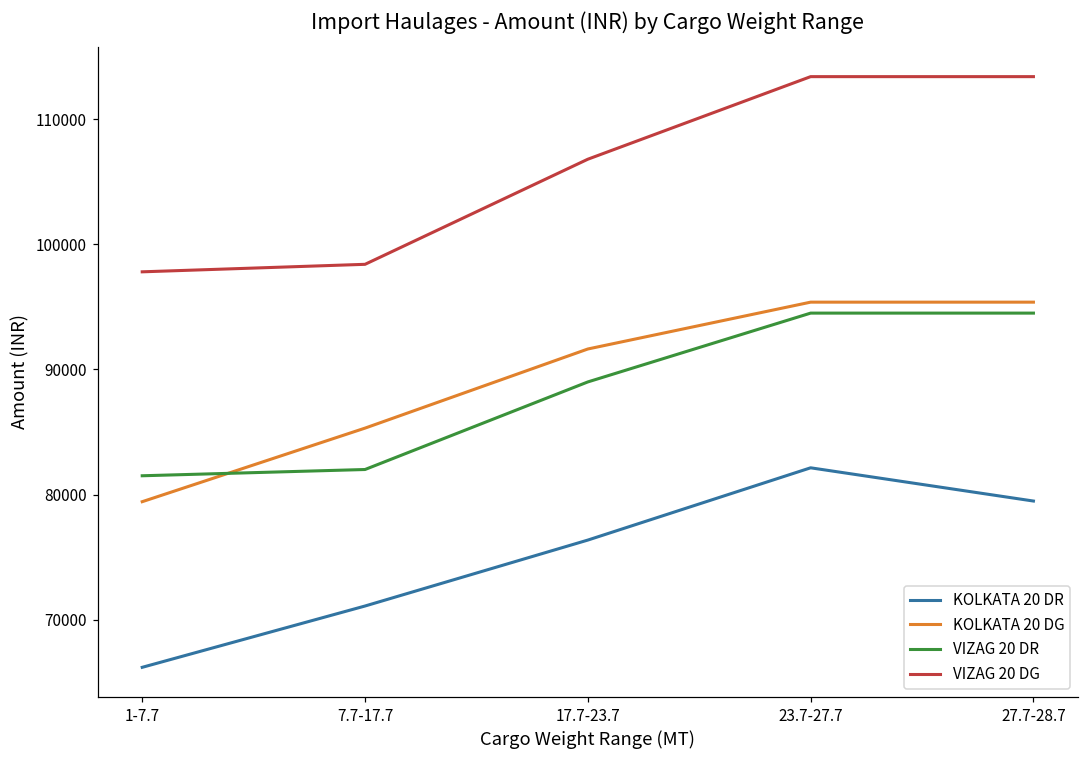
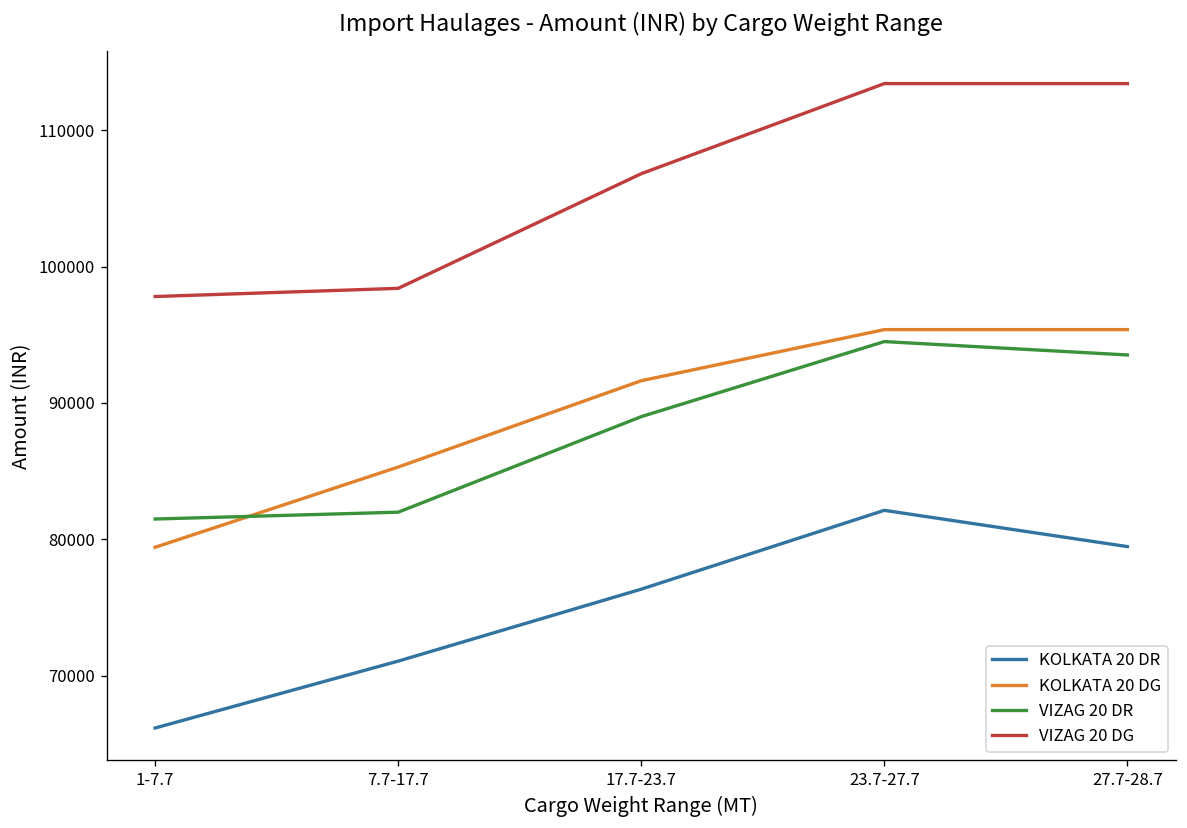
  {
    "KOLKATA 20 DR": {
      "1-7.7": 66200,
      "7.7-17.7": 71100,
      "17.7-23.7": 76400,
      "23.7-27.7": 82100,
      "27.7-28.7": 79500
    },
    "KOLKATA 20 DG": {
      "1-7.7": 79400,
      "7.7-17.7": 85300,
      "17.7-23.7": 91600,
      "23.7-27.7": 95400,
      "27.7-28.7": 95400
    },
    "VIZAG 20 DR": {
      "1-7.7": 81500,
      "7.7-17.7": 82000,
      "17.7-23.7": 89000,
      "23.7-27.7": 94500,
-     "27.7-28.7": 94500
+     "27.7-28.7": 93500
    },
    "VIZAG 20 DG": {
      "1-7.7": 97800,
      "7.7-17.7": 98400,
      "17.7-23.7": 106800,
      "23.7-27.7": 113400,
      "27.7-28.7": 113400
    }
  }
